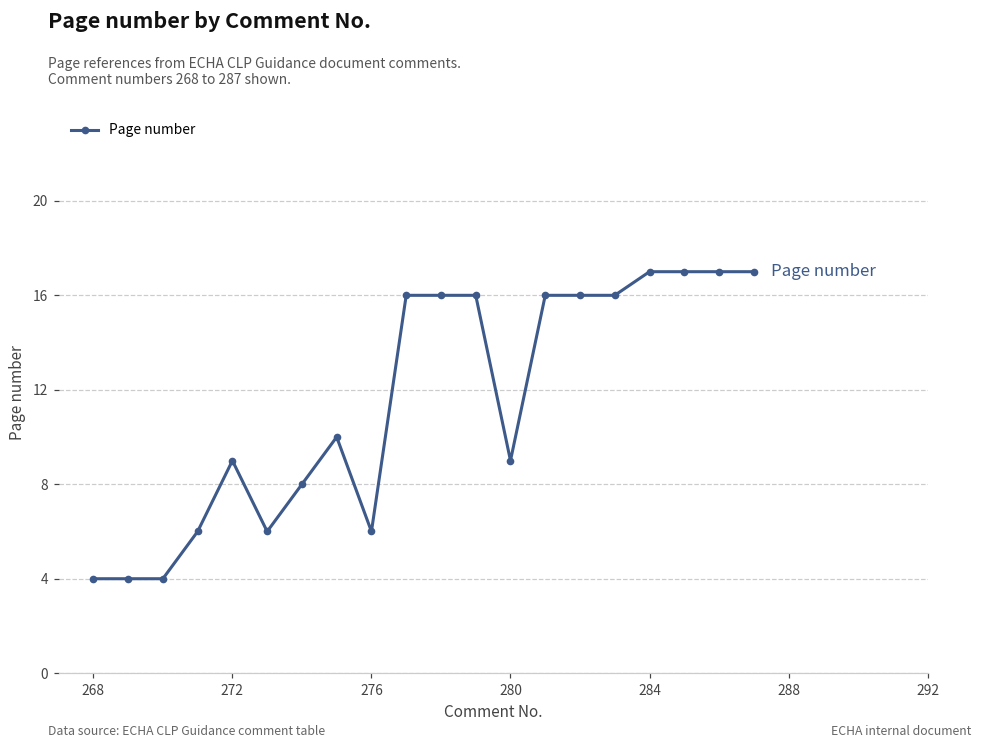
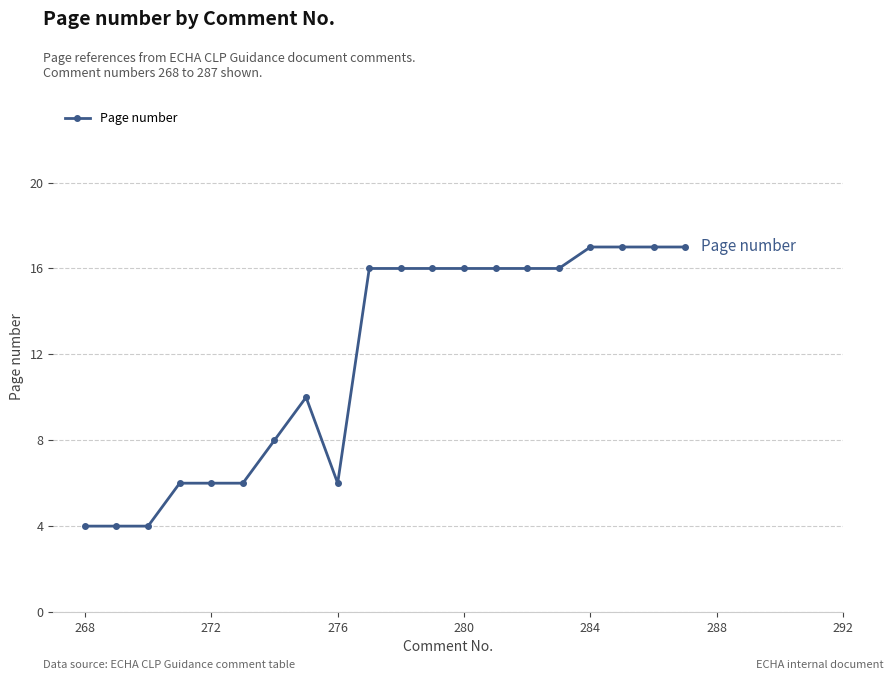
  {
    "268": 4,
-   "272": 9,
+   "272": 6,
    "276": 6,
-   "280": 9,
+   "280": 16,
    "284": 17
  }
